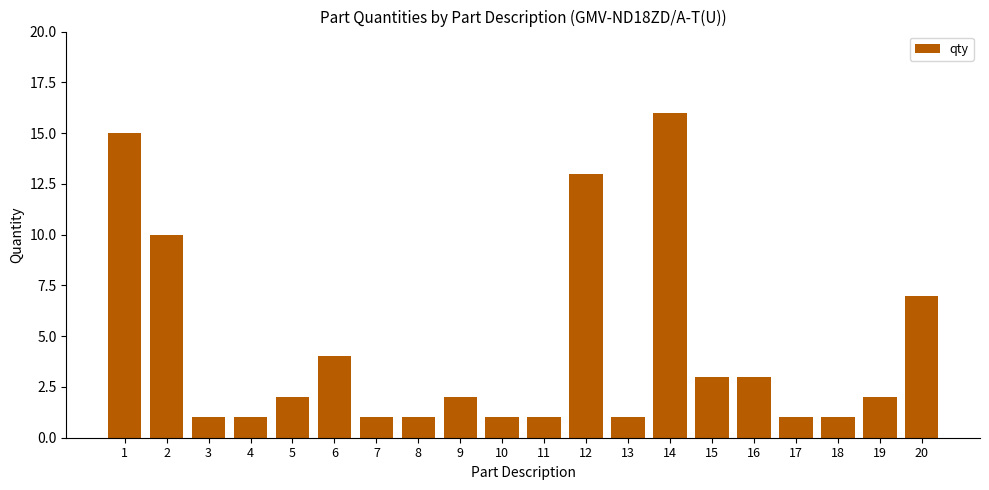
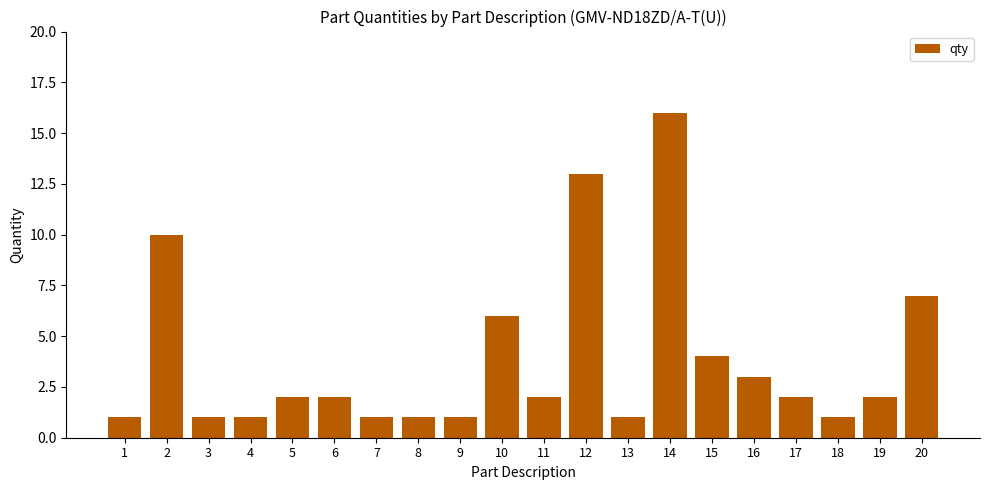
  {
-   "1": 15,
+   "1": 1,
    "2": 10,
    "3": 1,
    "4": 1,
    "5": 2,
-   "6": 4,
+   "6": 2,
    "7": 1,
    "8": 1,
-   "9": 2,
-   "10": 1,
-   "11": 1,
+   "9": 1,
+   "10": 6,
+   "11": 2,
    "12": 13,
    "13": 1,
    "14": 16,
-   "15": 3,
+   "15": 4,
    "16": 3,
-   "17": 1,
+   "17": 2,
    "18": 1,
    "19": 2,
    "20": 7
  }
